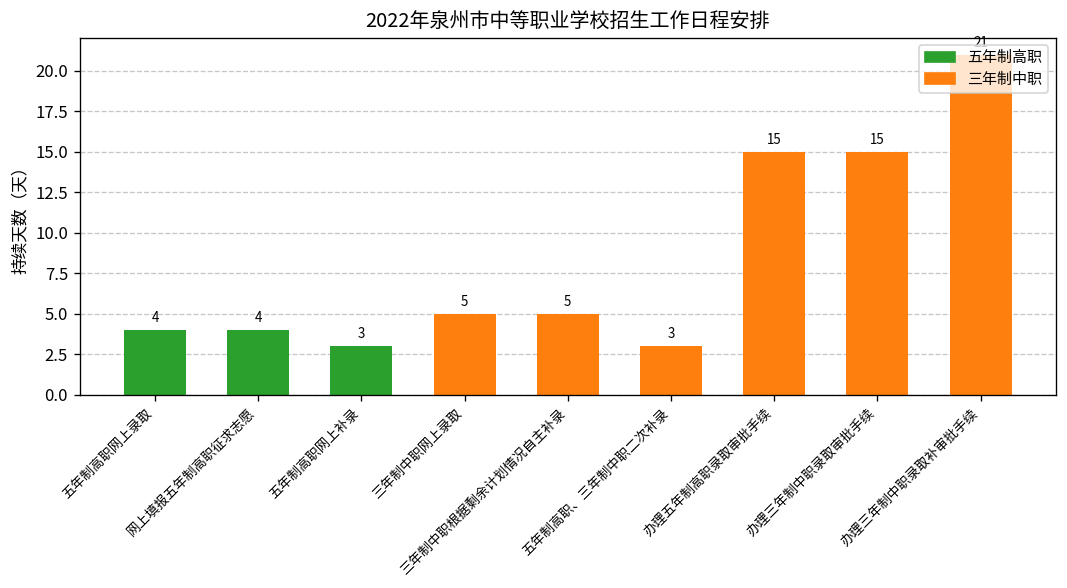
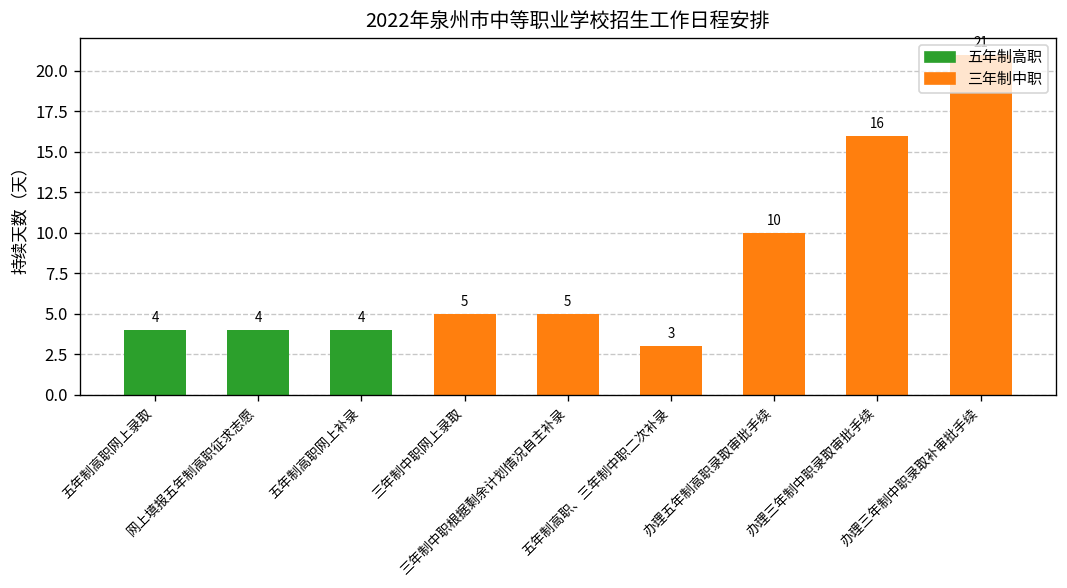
  {
    "五年制高职网上录取": 4,
    "网上填报五年制高职征求志愿": 4,
-   "五年制高职网上补录": 3,
+   "五年制高职网上补录": 4,
    "三年制中职网上录取": 5,
    "三年制中职根据剩余计划情况自主补录": 5,
    "五年制高职、三年制中职二次补录": 3,
-   "办理五年制高职录取审批手续": 15,
-   "办理三年制中职录取审批手续": 15
+   "办理五年制高职录取审批手续": 10,
+   "办理三年制中职录取审批手续": 16
  }
